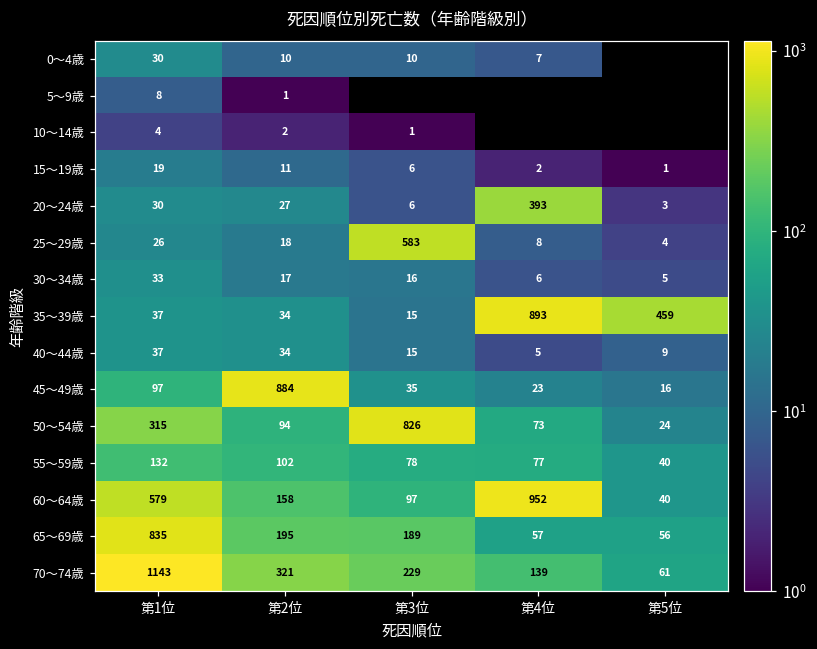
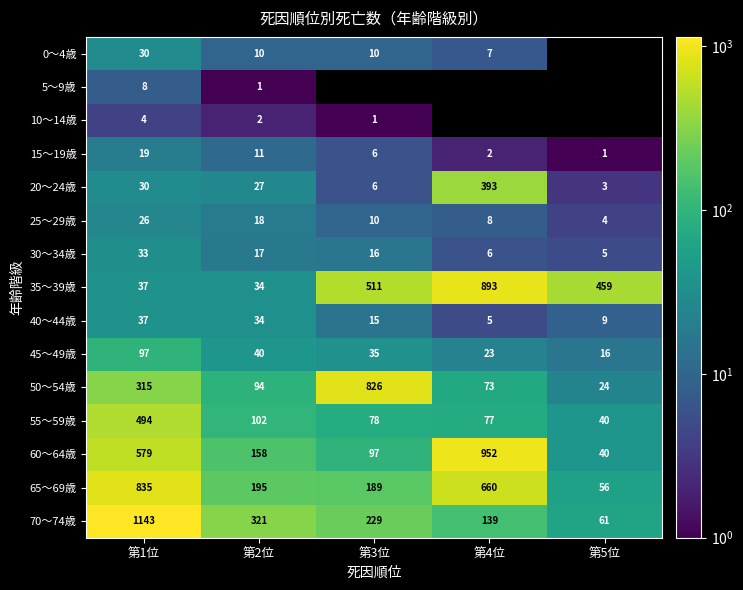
  {
    "0～4歳": {
      "第1位": 30,
      "第2位": 10,
      "第3位": 10,
      "第4位": 7
    },
    "5～9歳": {
      "第1位": 8,
      "第2位": 1
    },
    "10～14歳": {
      "第1位": 4,
      "第2位": 2,
      "第3位": 1
    },
    "15～19歳": {
      "第1位": 19,
      "第2位": 11,
      "第3位": 6,
      "第4位": 2,
      "第5位": 1
    },
    "20～24歳": {
      "第1位": 30,
      "第2位": 27,
      "第3位": 6,
      "第4位": 393,
      "第5位": 3
    },
    "25～29歳": {
      "第1位": 26,
      "第2位": 18,
-     "第3位": 583,
+     "第3位": 10,
      "第4位": 8,
      "第5位": 4
    },
    "30～34歳": {
      "第1位": 33,
      "第2位": 17,
      "第3位": 16,
      "第4位": 6,
      "第5位": 5
    },
    "35～39歳": {
      "第1位": 37,
      "第2位": 34,
-     "第3位": 15,
+     "第3位": 511,
      "第4位": 893,
      "第5位": 459
    },
    "40～44歳": {
      "第1位": 37,
      "第2位": 34,
      "第3位": 15,
      "第4位": 5,
      "第5位": 9
    },
    "45～49歳": {
      "第1位": 97,
-     "第2位": 884,
+     "第2位": 40,
      "第3位": 35,
      "第4位": 23,
      "第5位": 16
    },
    "50～54歳": {
      "第1位": 315,
      "第2位": 94,
      "第3位": 826,
      "第4位": 73,
      "第5位": 24
    },
    "55～59歳": {
-     "第1位": 132,
+     "第1位": 494,
      "第2位": 102,
      "第3位": 78,
      "第4位": 77,
      "第5位": 40
    },
    "60～64歳": {
      "第1位": 579,
      "第2位": 158,
      "第3位": 97,
      "第4位": 952,
      "第5位": 40
    },
    "65～69歳": {
      "第1位": 835,
      "第2位": 195,
      "第3位": 189,
-     "第4位": 57,
+     "第4位": 660,
      "第5位": 56
    },
    "70～74歳": {
      "第1位": 1143,
      "第2位": 321,
      "第3位": 229,
      "第4位": 139,
      "第5位": 61
    }
  }
